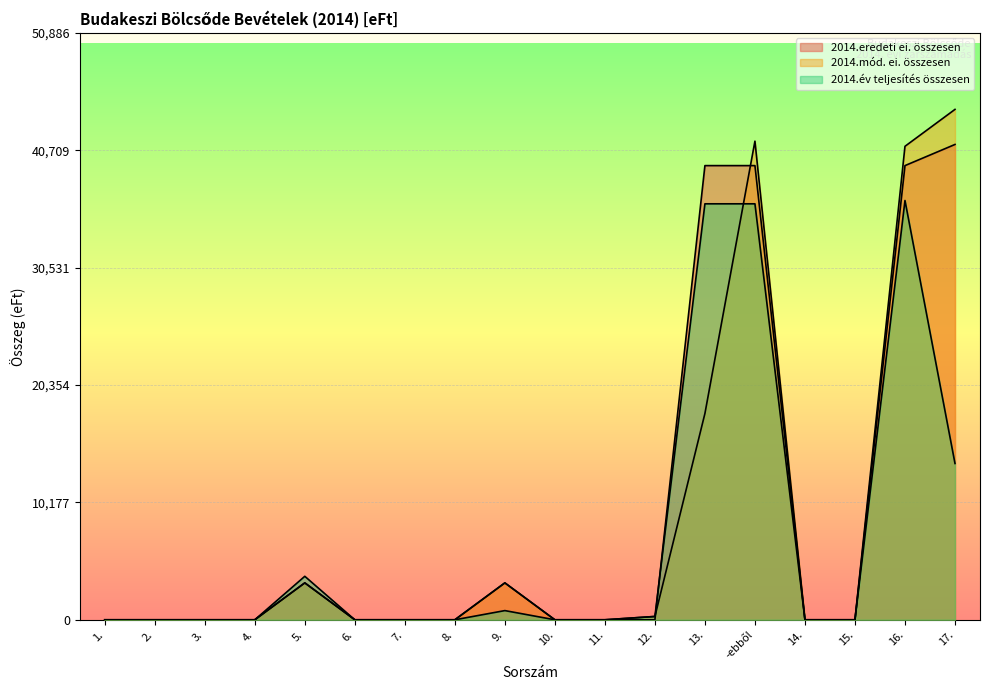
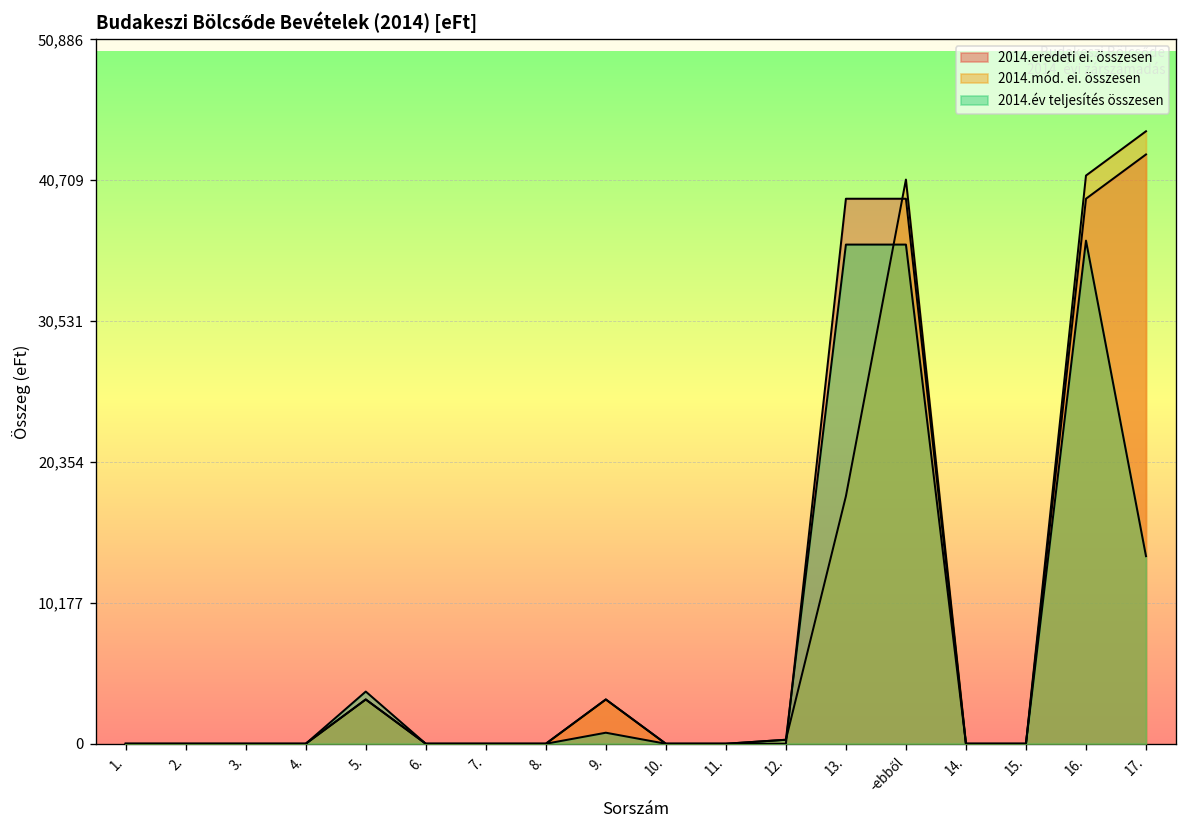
  {
    "2014.eredeti ei. összesen": {
      "12.": "0",
      "13.": "39,400",
      "-ebből": "39,400",
      "16.": "39,400",
-     "17.": "41,200"
+     "17.": "42,600"
    },
    "2014.mód. ei. összesen": {
      "13.": "17,900",
-     "-ebből": "41,500",
+     "-ebből": "40,800",
      "16.": "41,000",
      "17.": "44,200"
    },
    "2014.év teljesítés összesen": {
      "5.": "3,800",
      "9.": "800",
      "13.": "36,100",
      "-ebből": "36,100",
      "16.": "36,400",
      "17.": "13,600"
    }
  }
